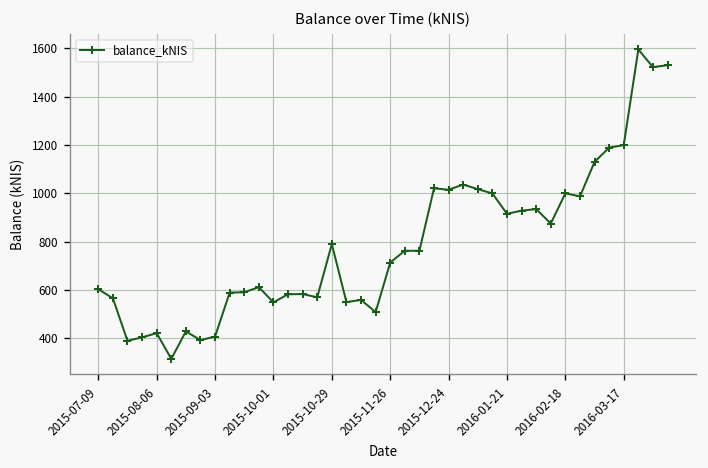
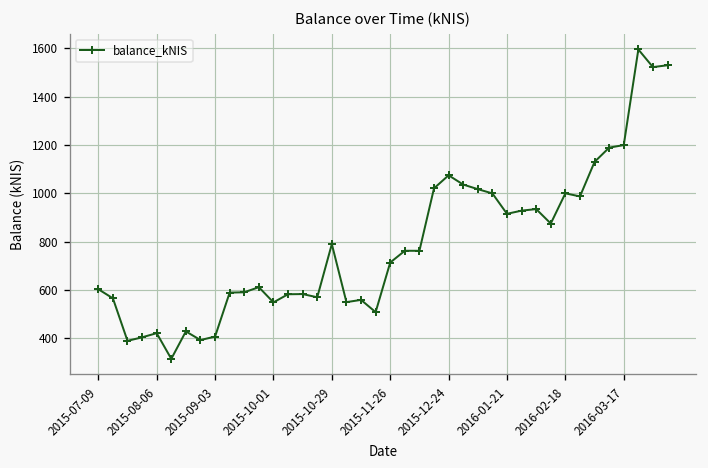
  {
    "2015-07-09": 600,
    "2015-08-06": 420,
    "2015-09-03": 410,
    "2015-10-01": 550,
    "2015-10-29": 790,
    "2015-11-26": 710,
-   "2015-12-24": 1010,
+   "2015-12-24": 1070,
    "2016-01-21": 920,
    "2016-02-18": 1000,
    "2016-03-17": 1200
  }
